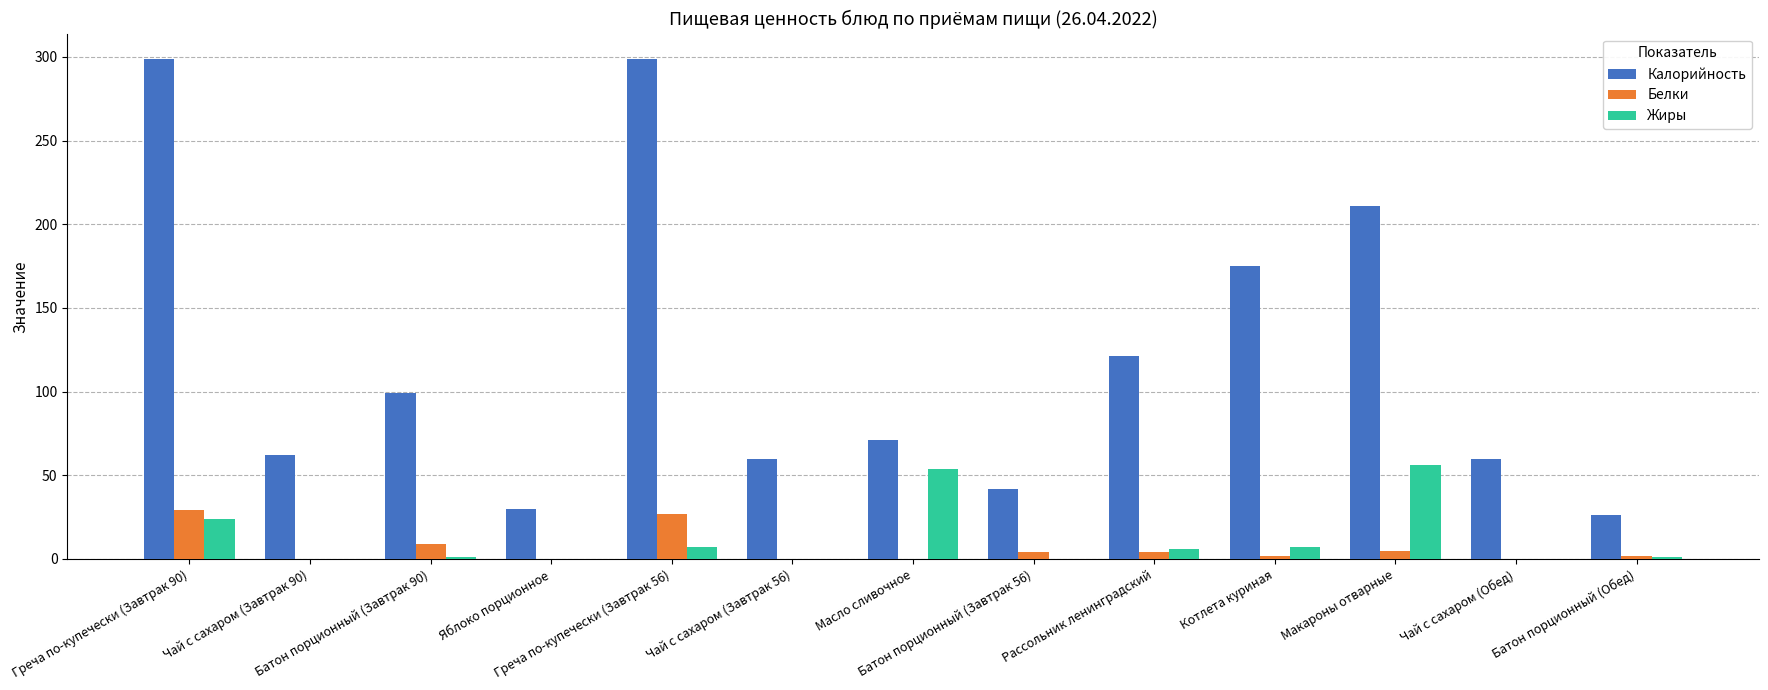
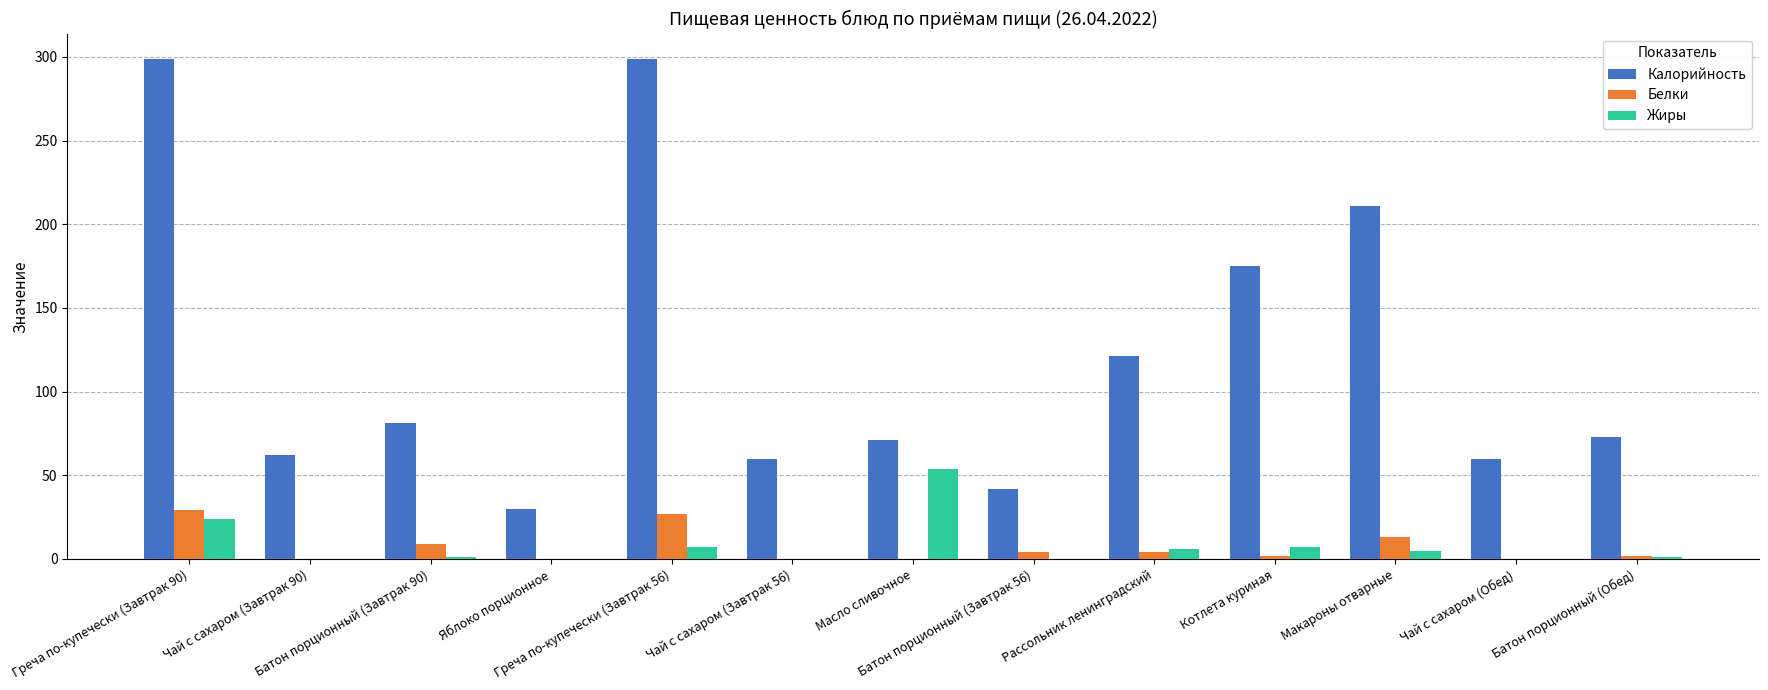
  {
    "Калорийность": {
      "Греча по-купечески (Завтрак 90)": 299,
      "Чай с сахаром (Завтрак 90)": 62,
-     "Батон порционный (Завтрак 90)": 99,
+     "Батон порционный (Завтрак 90)": 81,
      "Яблоко порционное": 30,
      "Греча по-купечески (Завтрак 56)": 299,
      "Чай с сахаром (Завтрак 56)": 60,
      "Масло сливочное": 71,
      "Батон порционный (Завтрак 56)": 42,
      "Рассольник ленинградский": 121,
      "Котлета куриная": 175,
      "Макароны отварные": 211,
      "Чай с сахаром (Обед)": 60,
-     "Батон порционный (Обед)": 26
+     "Батон порционный (Обед)": 73
    },
    "Белки": {
      "Греча по-купечески (Завтрак 90)": 29,
      "Чай с сахаром (Завтрак 90)": 0,
      "Батон порционный (Завтрак 90)": 9,
      "Яблоко порционное": 0,
      "Греча по-купечески (Завтрак 56)": 27,
      "Чай с сахаром (Завтрак 56)": 0,
      "Масло сливочное": 0,
      "Батон порционный (Завтрак 56)": 4,
      "Рассольник ленинградский": 4,
      "Котлета куриная": 2,
-     "Макароны отварные": 5,
+     "Макароны отварные": 13,
      "Чай с сахаром (Обед)": 0,
      "Батон порционный (Обед)": 2
    },
    "Жиры": {
      "Греча по-купечески (Завтрак 90)": 24,
      "Чай с сахаром (Завтрак 90)": 0,
      "Яблоко порционное": 0,
      "Греча по-купечески (Завтрак 56)": 7,
      "Чай с сахаром (Завтрак 56)": 0,
      "Масло сливочное": 54,
      "Батон порционный (Завтрак 56)": 0,
      "Рассольник ленинградский": 6,
      "Котлета куриная": 7,
-     "Макароны отварные": 56,
+     "Макароны отварные": 5,
      "Чай с сахаром (Обед)": 0
    }
  }
